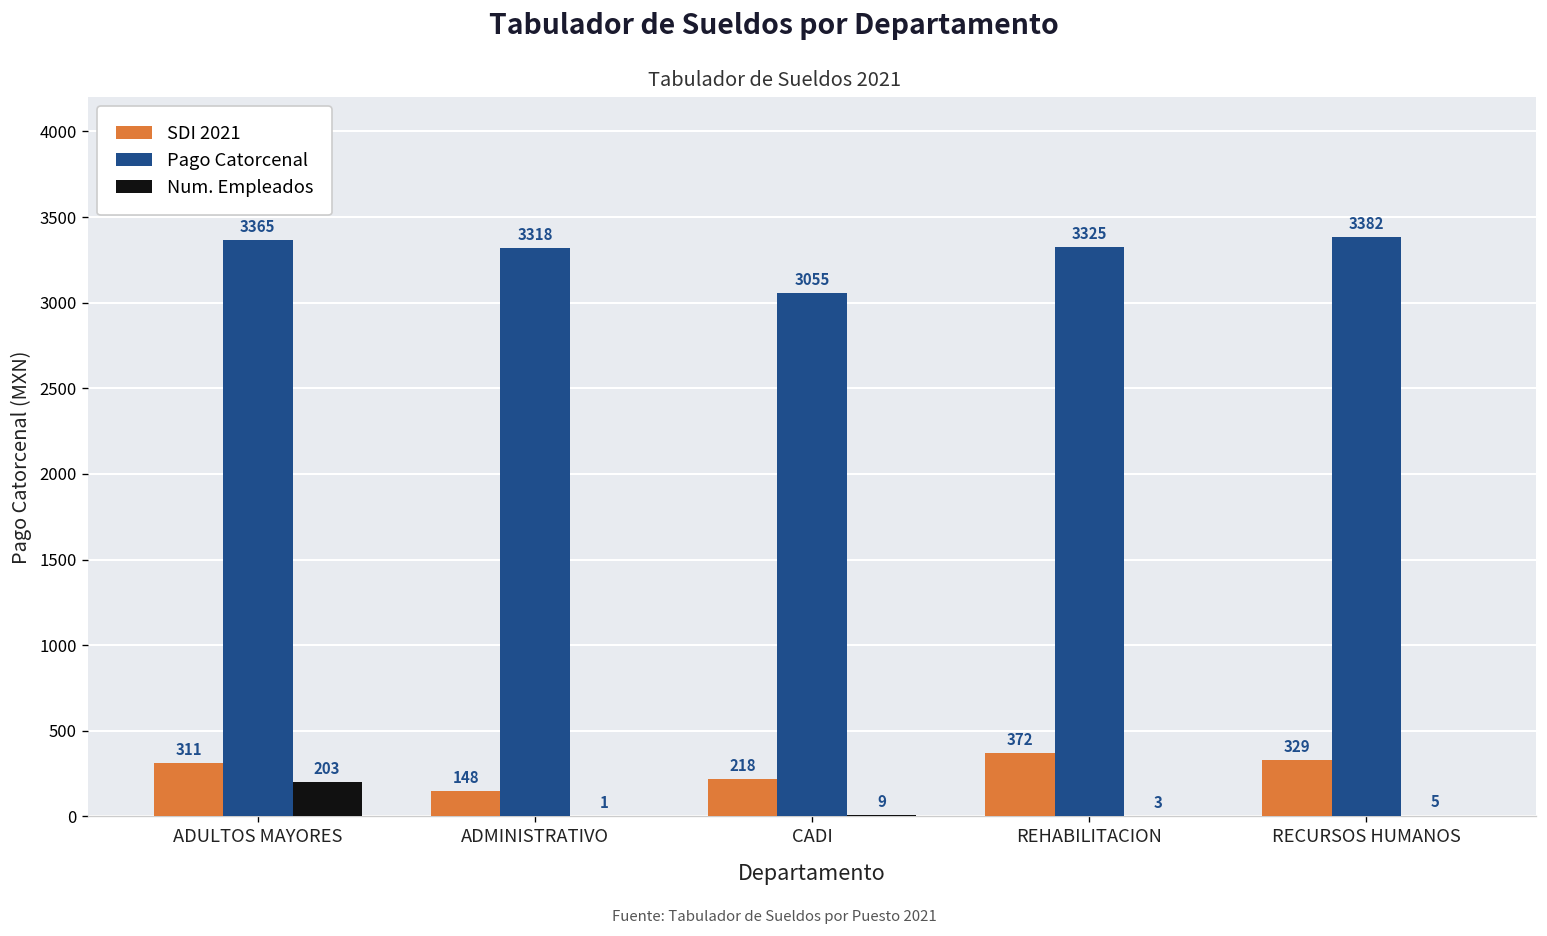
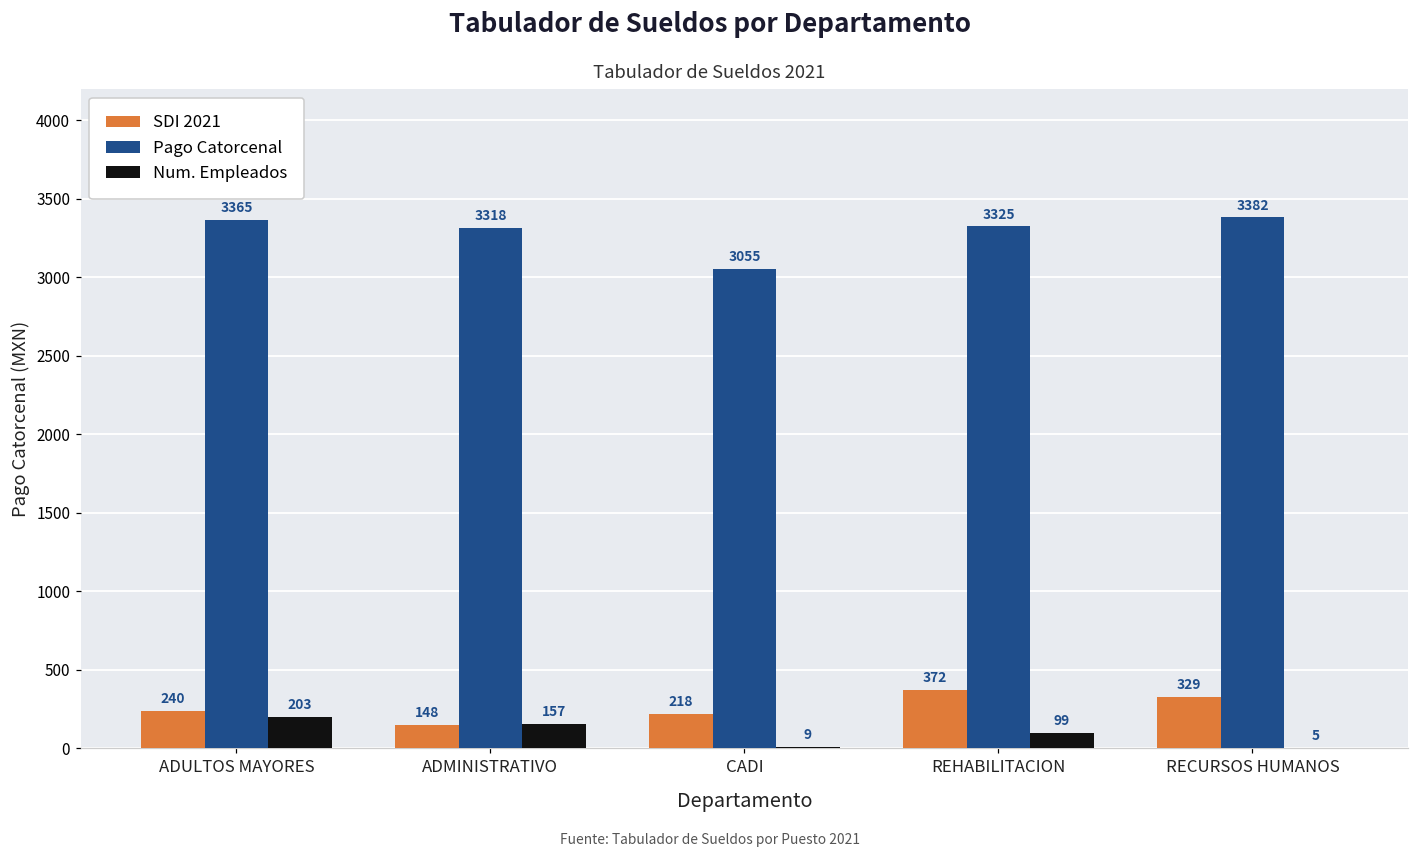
  {
    "SDI 2021": {
-     "ADULTOS MAYORES": 311,
+     "ADULTOS MAYORES": 240,
      "ADMINISTRATIVO": 148,
      "CADI": 218,
      "REHABILITACION": 372,
      "RECURSOS HUMANOS": 329
    },
    "Pago Catorcenal": {
      "ADMINISTRATIVO": 3318,
      "CADI": 3055,
      "REHABILITACION": 3325,
      "RECURSOS HUMANOS": 3382
    },
    "Num. Empleados": {
      "ADULTOS MAYORES": 203,
-     "ADMINISTRATIVO": 1,
+     "ADMINISTRATIVO": 157,
      "CADI": 9,
-     "REHABILITACION": 3,
+     "REHABILITACION": 99,
      "RECURSOS HUMANOS": 5
    }
  }
